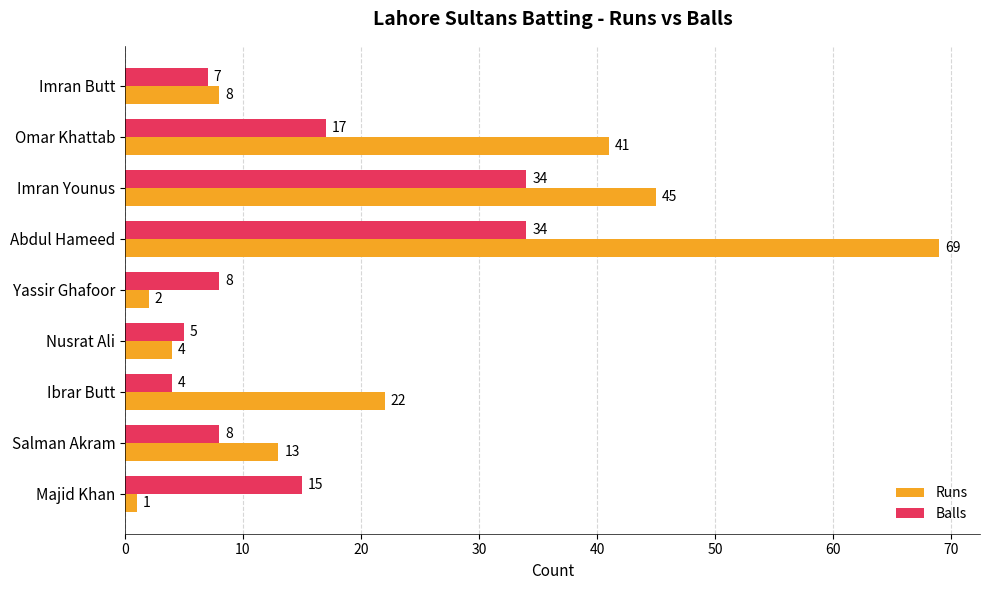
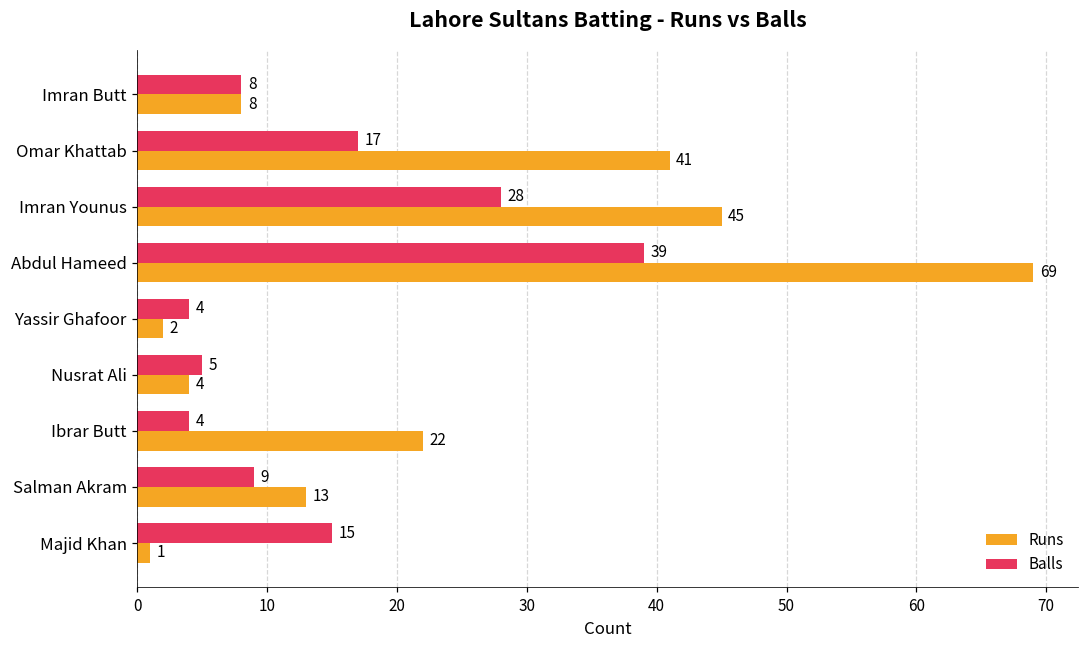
  {
    "Runs": {
      "Imran Butt": 8,
      "Omar Khattab": 41,
      "Imran Younus": 45,
      "Abdul Hameed": 69,
      "Yassir Ghafoor": 2,
      "Nusrat Ali": 4,
      "Ibrar Butt": 22,
      "Salman Akram": 13,
      "Majid Khan": 1
    },
    "Balls": {
-     "Imran Butt": 7,
+     "Imran Butt": 8,
      "Omar Khattab": 17,
-     "Imran Younus": 34,
-     "Abdul Hameed": 34,
-     "Yassir Ghafoor": 8,
+     "Imran Younus": 28,
+     "Abdul Hameed": 39,
+     "Yassir Ghafoor": 4,
      "Nusrat Ali": 5,
      "Ibrar Butt": 4,
-     "Salman Akram": 8,
+     "Salman Akram": 9,
      "Majid Khan": 15
    }
  }
